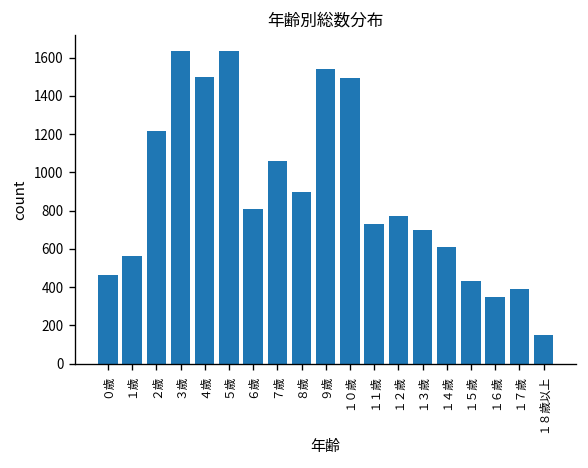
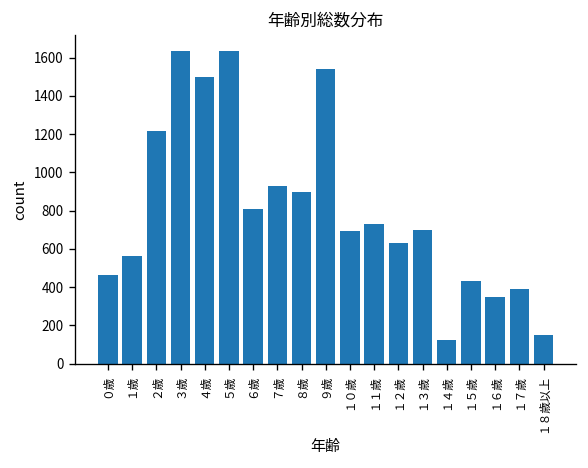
  {
    "０歳": 460,
    "１歳": 560,
    "２歳": 1210,
    "３歳": 1630,
    "４歳": 1500,
    "５歳": 1640,
    "６歳": 810,
-   "７歳": 1060,
+   "７歳": 930,
    "８歳": 900,
    "９歳": 1540,
-   "１０歳": 1490,
+   "１０歳": 690,
    "１１歳": 730,
-   "１２歳": 770,
+   "１２歳": 630,
    "１３歳": 700,
-   "１４歳": 610,
+   "１４歳": 120,
    "１５歳": 430,
    "１６歳": 350,
    "１７歳": 390,
    "１８歳以上": 150
  }
